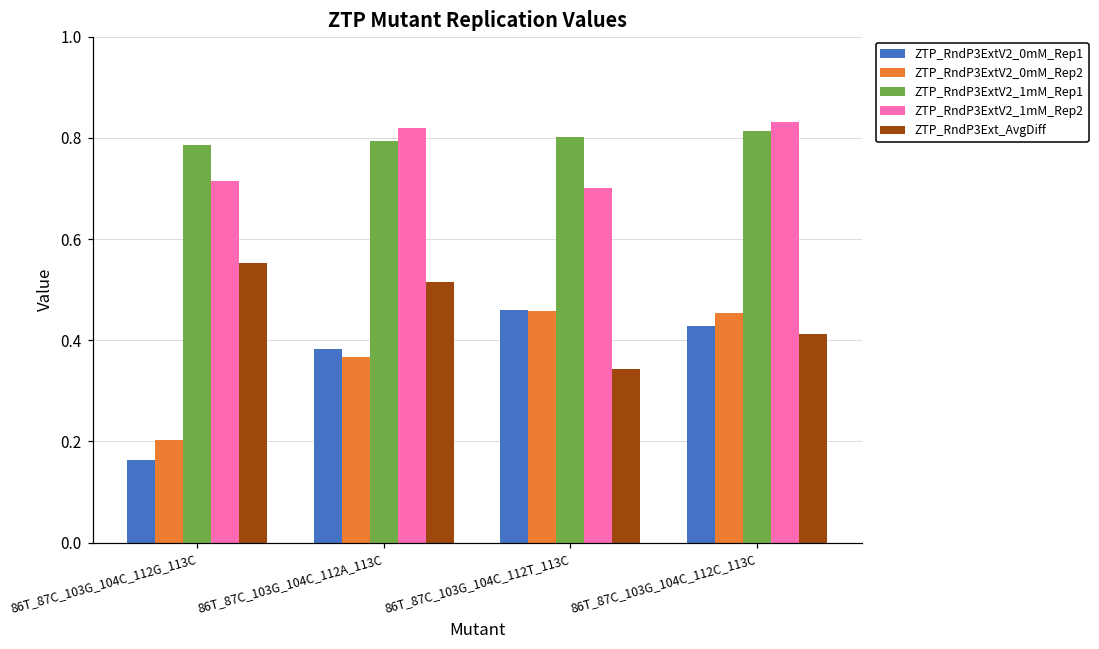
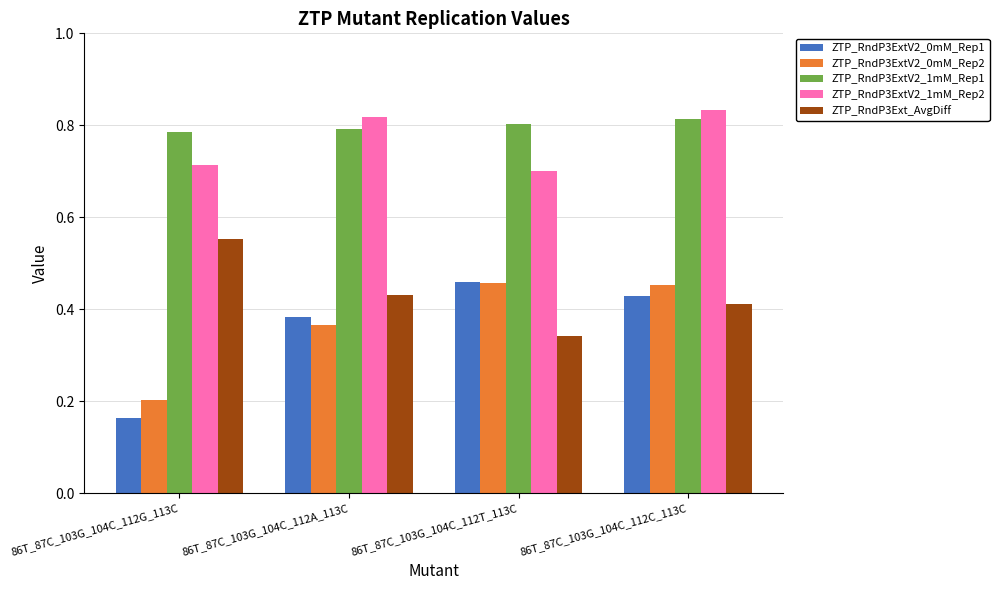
  {
    "ZTP_RndP3ExtV2_0mM_Rep1": {
      "86T_87C_103G_104C_112G_113C": 0.16,
      "86T_87C_103G_104C_112A_113C": 0.38,
      "86T_87C_103G_104C_112T_113C": 0.46,
      "86T_87C_103G_104C_112C_113C": 0.43
    },
    "ZTP_RndP3ExtV2_0mM_Rep2": {
      "86T_87C_103G_104C_112G_113C": 0.20,
      "86T_87C_103G_104C_112A_113C": 0.37,
      "86T_87C_103G_104C_112T_113C": 0.46,
      "86T_87C_103G_104C_112C_113C": 0.45
    },
    "ZTP_RndP3ExtV2_1mM_Rep1": {
      "86T_87C_103G_104C_112G_113C": 0.79,
      "86T_87C_103G_104C_112A_113C": 0.79,
      "86T_87C_103G_104C_112T_113C": 0.80,
      "86T_87C_103G_104C_112C_113C": 0.81
    },
    "ZTP_RndP3ExtV2_1mM_Rep2": {
      "86T_87C_103G_104C_112G_113C": 0.71,
      "86T_87C_103G_104C_112A_113C": 0.82,
      "86T_87C_103G_104C_112T_113C": 0.70,
      "86T_87C_103G_104C_112C_113C": 0.83
    },
    "ZTP_RndP3Ext_AvgDiff": {
      "86T_87C_103G_104C_112G_113C": 0.55,
-     "86T_87C_103G_104C_112A_113C": 0.52,
+     "86T_87C_103G_104C_112A_113C": 0.43,
      "86T_87C_103G_104C_112T_113C": 0.34,
      "86T_87C_103G_104C_112C_113C": 0.41
    }
  }
